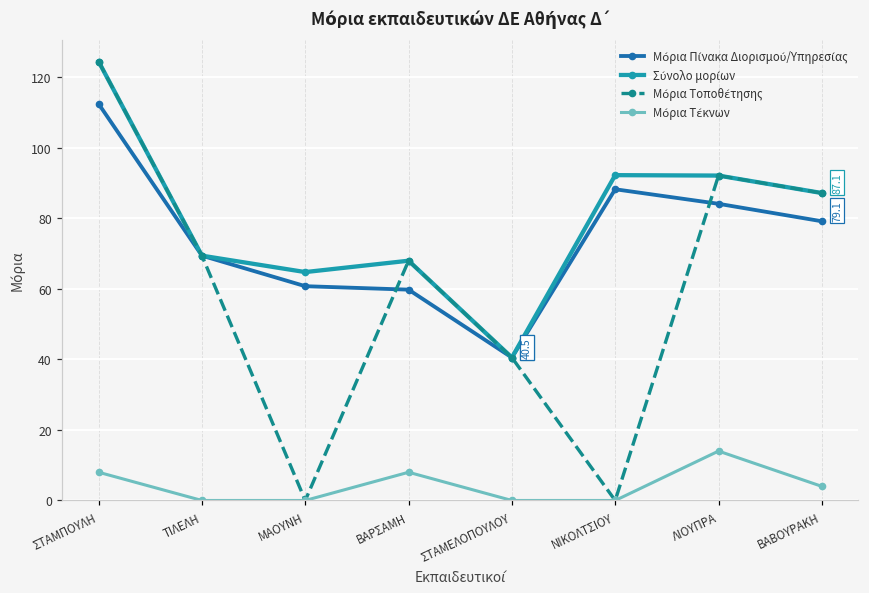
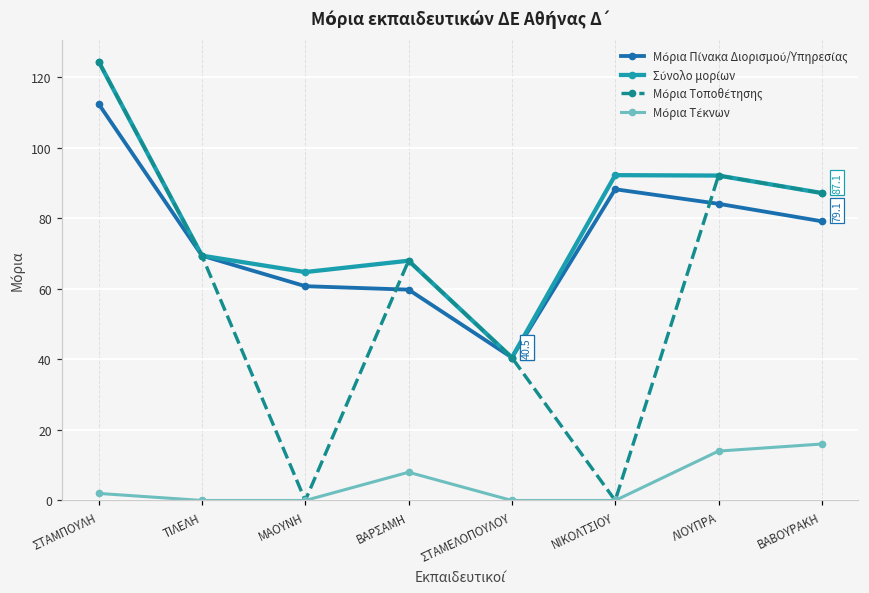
  {
    "Μόρια Τέκνων": {
-     "ΣΤΑΜΠΟΥΛΗ": 8,
+     "ΣΤΑΜΠΟΥΛΗ": 2,
      "ΤΙΛΕΛΗ": 0,
      "ΒΑΡΣΑΜΗ": 8,
      "ΣΤΑΜΕΛΟΠΟΥΛΟΥ": 0,
      "ΛΙΟΥΠΡΑ": 14,
-     "ΒΑΒΟΥΡΑΚΗ": 4
+     "ΒΑΒΟΥΡΑΚΗ": 16
    }
  }
